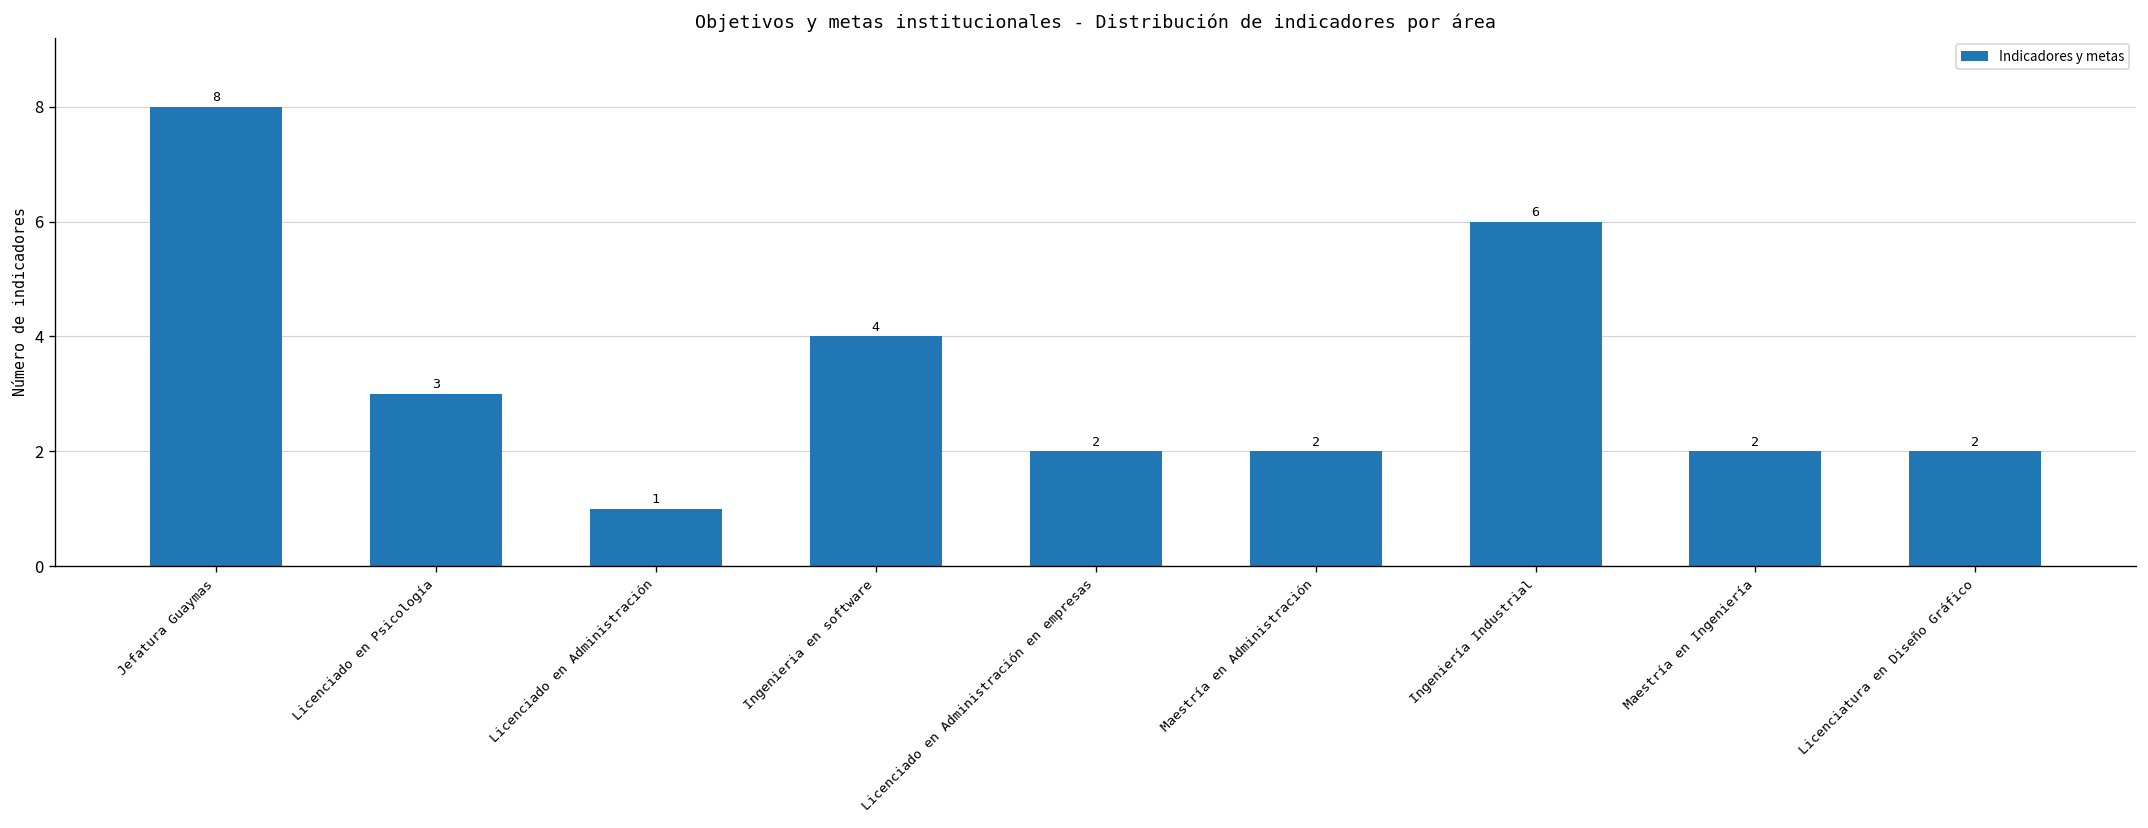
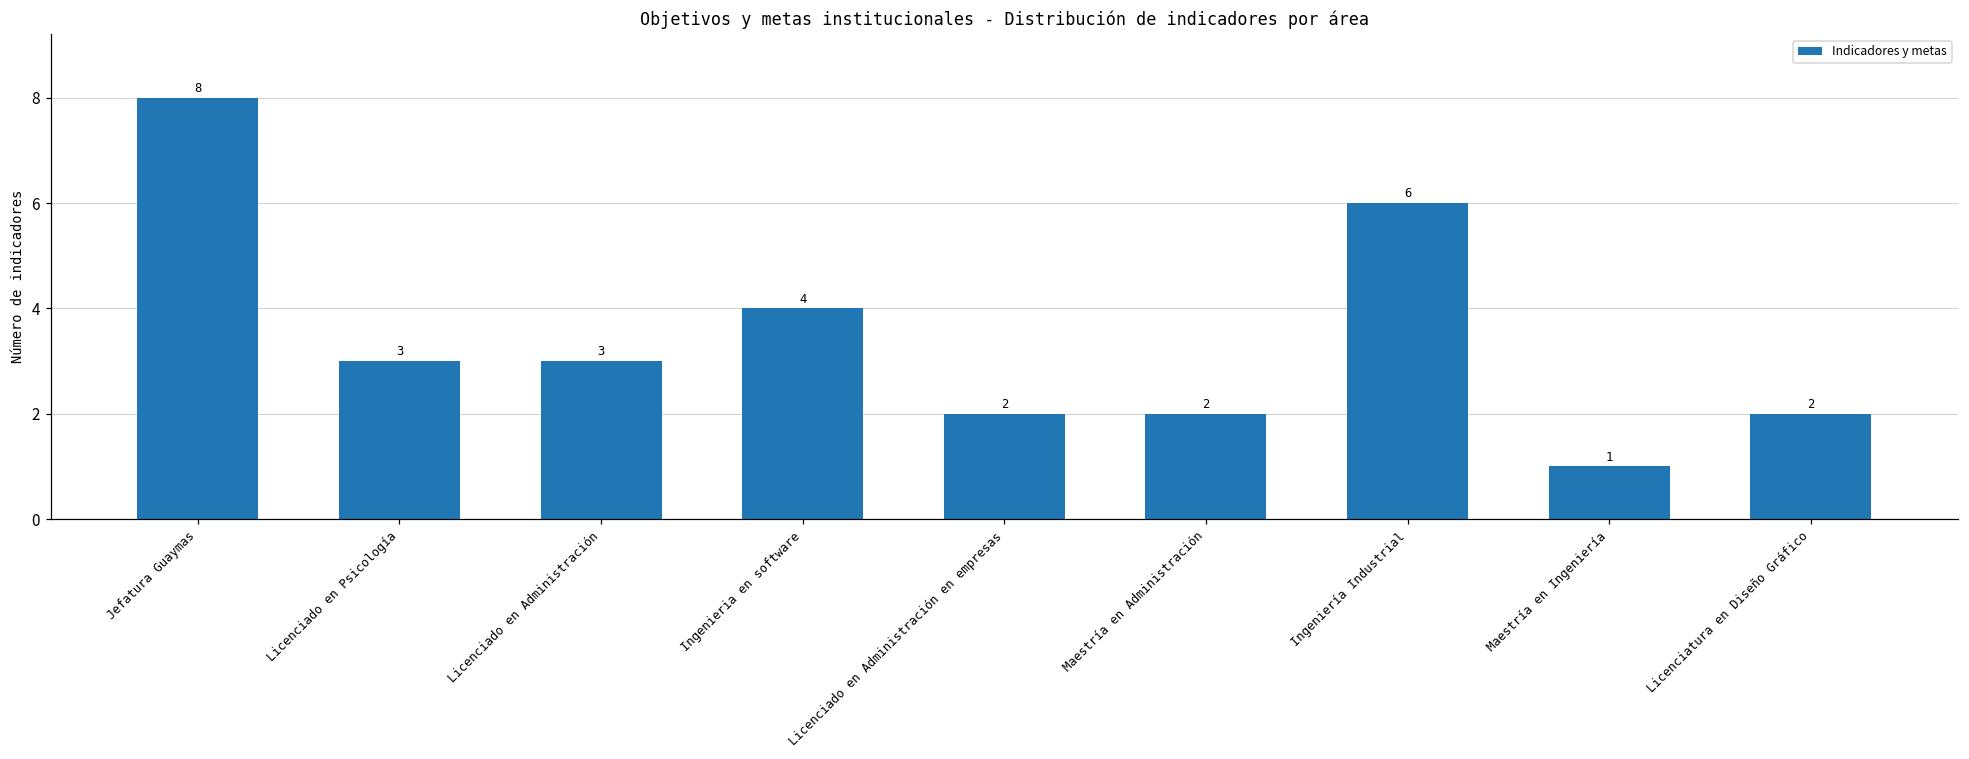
  {
    "Jefatura Guaymas": 8,
    "Licenciado en Psicología": 3,
-   "Licenciado en Administración": 1,
+   "Licenciado en Administración": 3,
    "Ingenieria en software": 4,
    "Licenciado en Administración en empresas": 2,
    "Maestría en Administración": 2,
    "Ingeniería Industrial": 6,
-   "Maestría en Ingeniería": 2,
+   "Maestría en Ingeniería": 1,
    "Licenciatura en Diseño Gráfico": 2
  }
